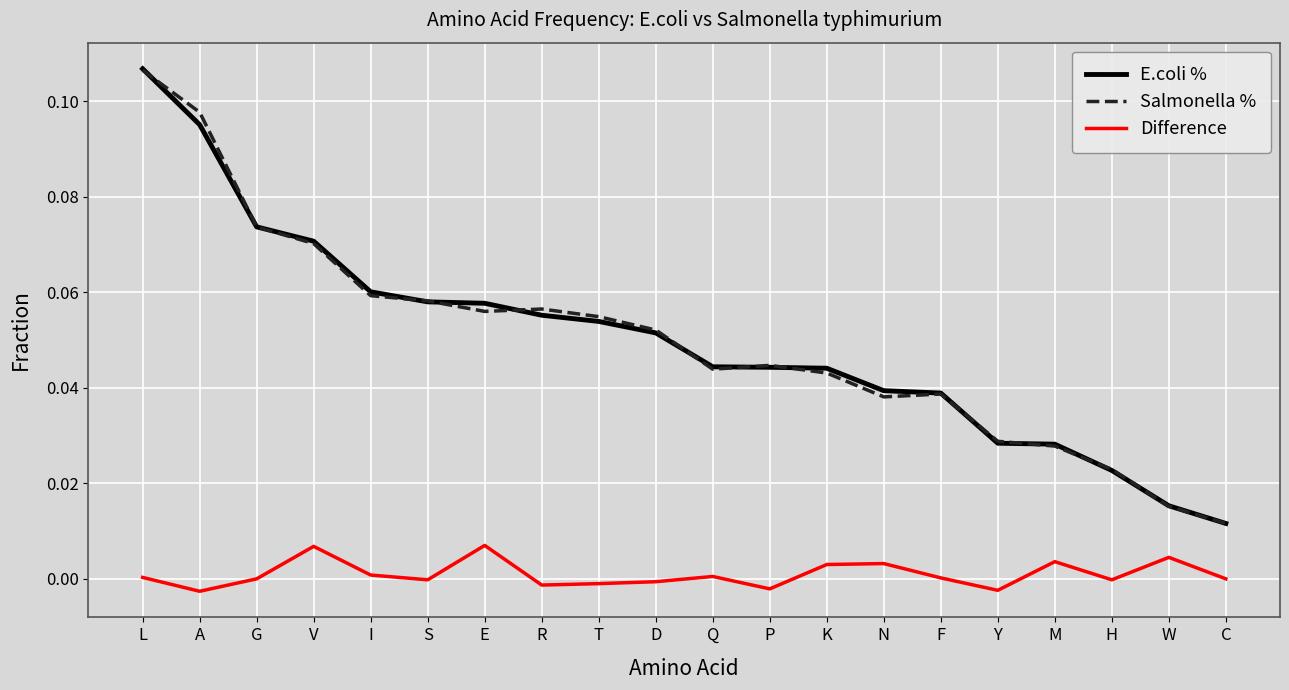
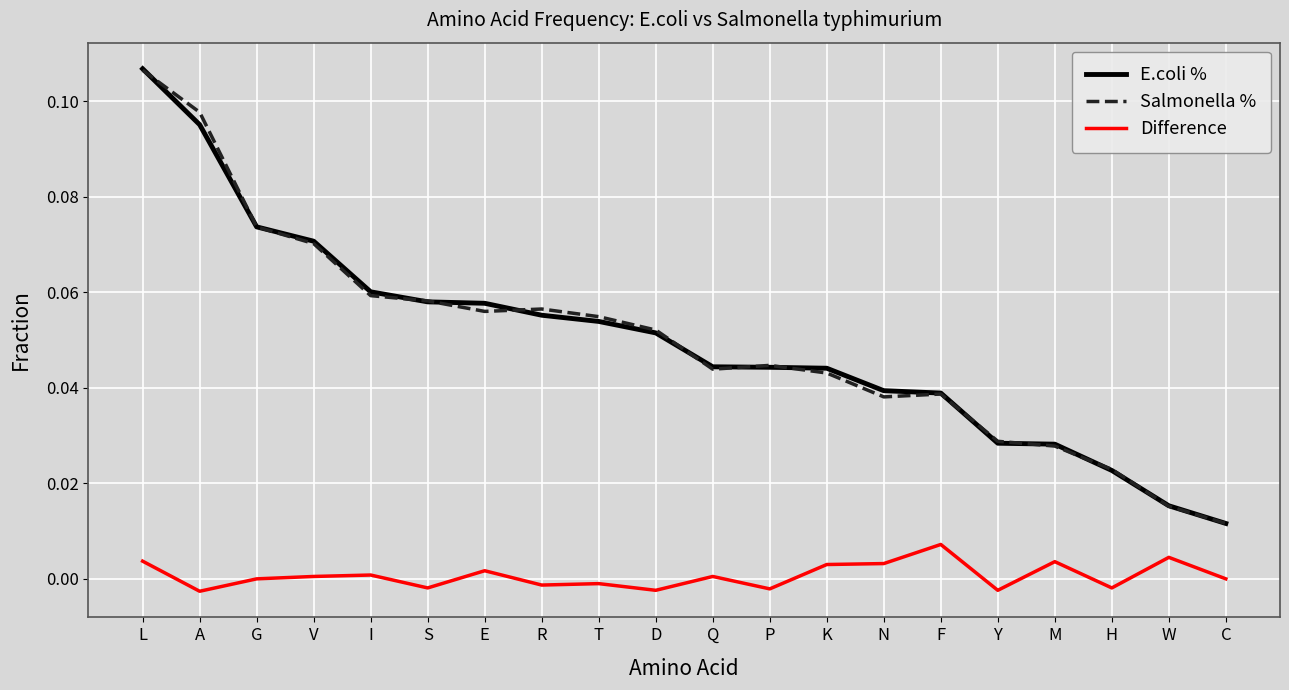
  {
    "Difference": {
-     "L": 0.000,
+     "L": 0.004,
      "A": -0.003,
      "G": 0.000,
-     "V": 0.007,
+     "V": 0.001,
      "I": 0.001,
-     "S": 0.000,
-     "E": 0.007,
+     "S": -0.002,
+     "E": 0.002,
      "R": -0.001,
      "T": -0.001,
-     "D": -0.001,
+     "D": -0.002,
      "Q": 0.001,
      "P": -0.002,
      "K": 0.003,
      "N": 0.003,
-     "F": 0.000,
+     "F": 0.007,
      "Y": -0.002,
      "M": 0.004,
-     "H": 0.000,
+     "H": -0.002,
      "W": 0.005,
      "C": 0.000
    }
  }
